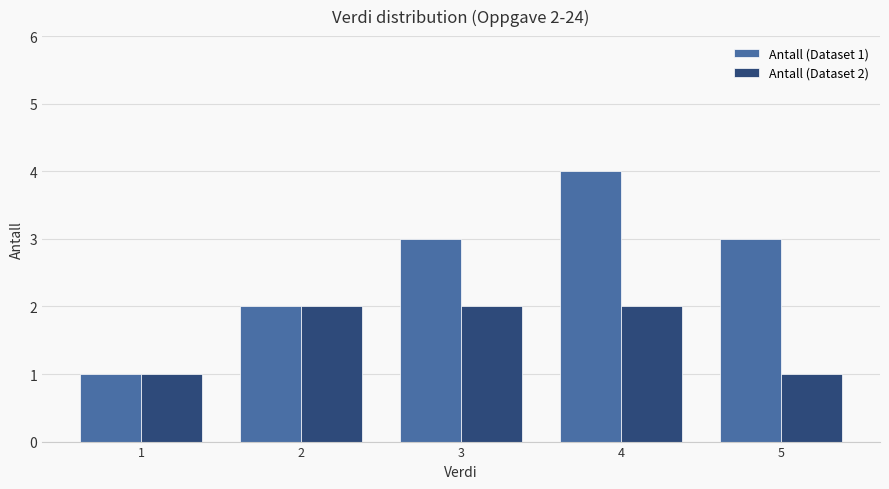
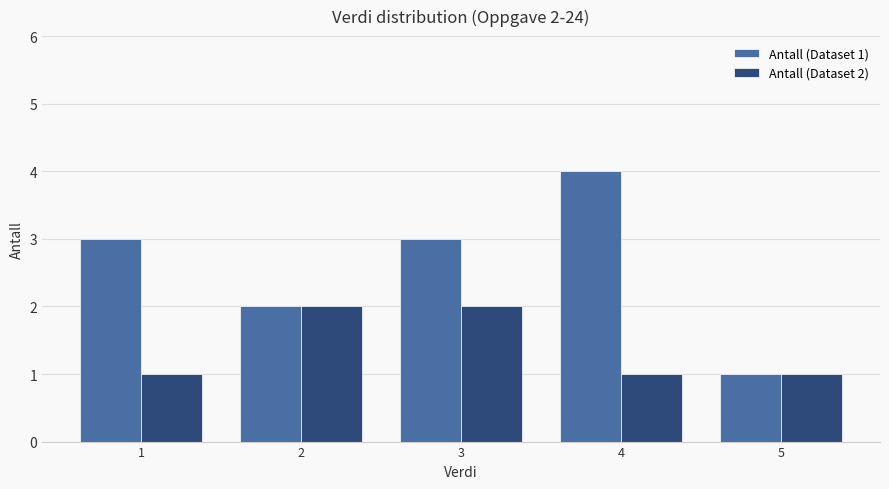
  {
    "Antall (Dataset 1)": {
-     "1": 1,
+     "1": 3,
      "2": 2,
      "3": 3,
      "4": 4,
-     "5": 3
+     "5": 1
    },
    "Antall (Dataset 2)": {
      "1": 1,
      "2": 2,
      "3": 2,
-     "4": 2,
+     "4": 1,
      "5": 1
    }
  }
